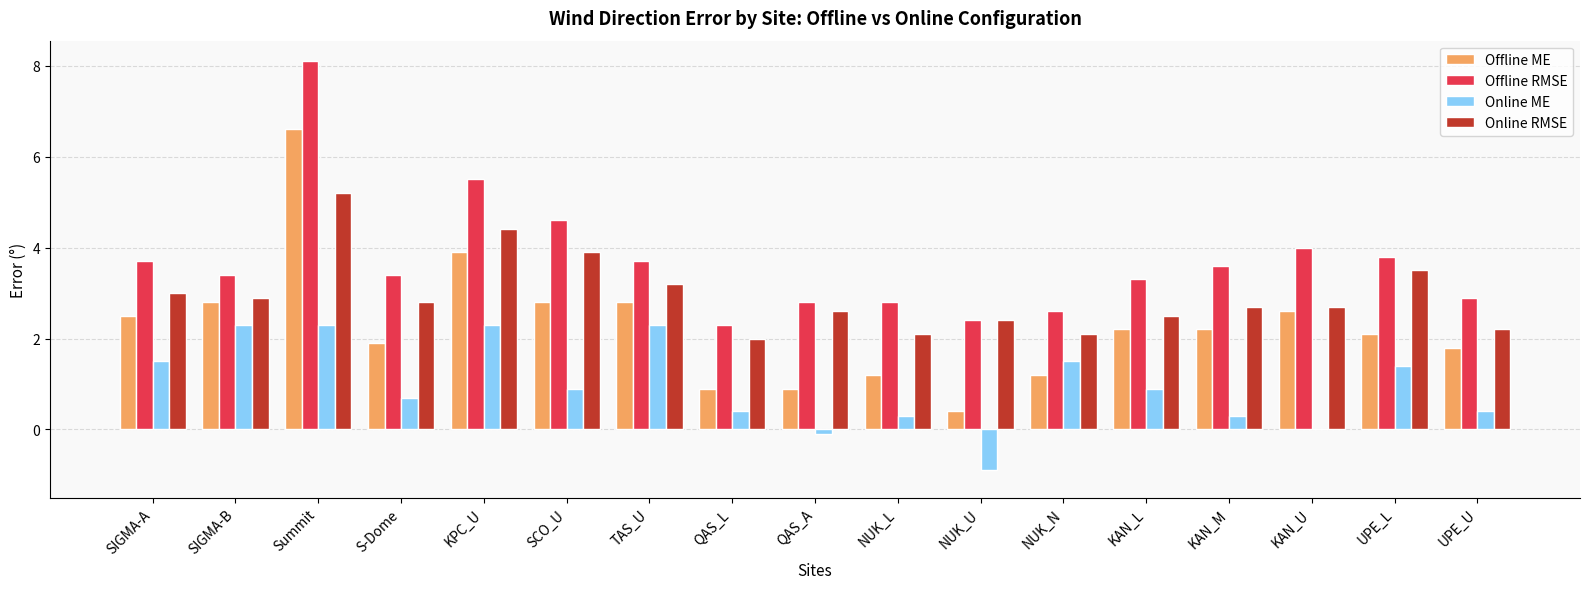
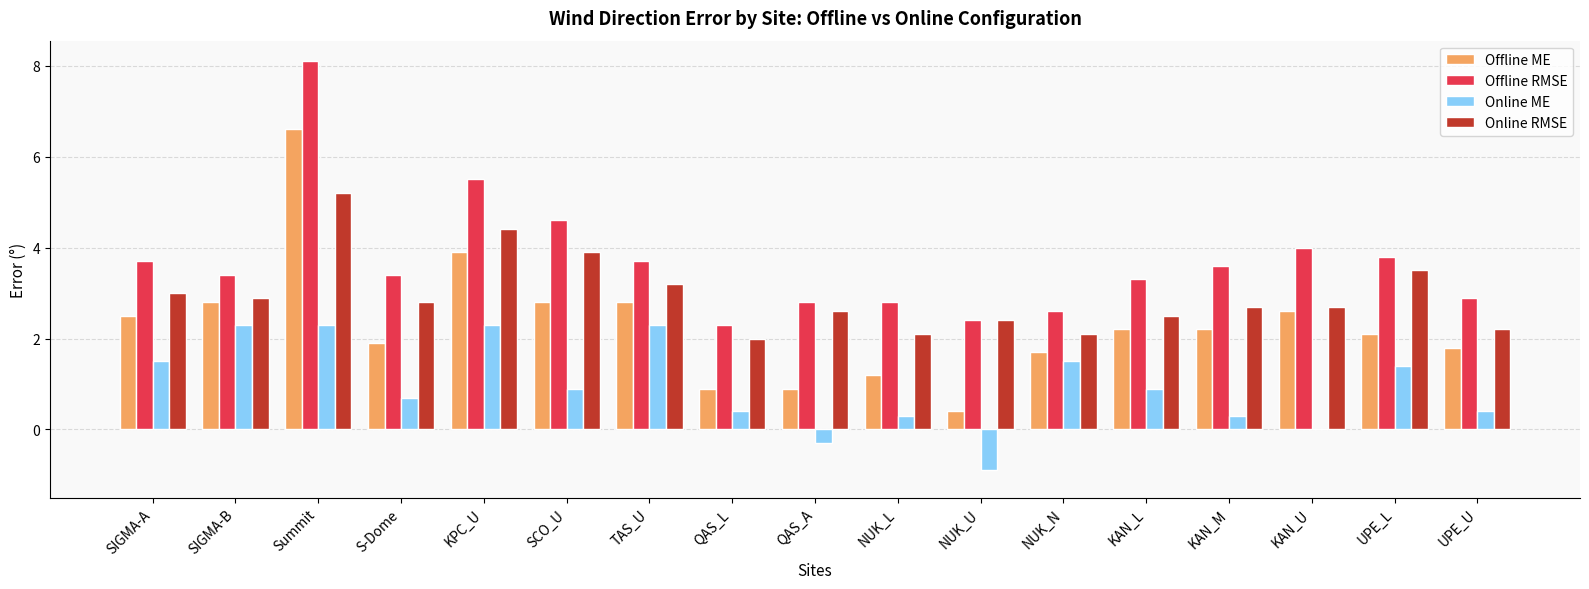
  {
    "Offline ME": {
      "SIGMA-A": 2.5,
      "SIGMA-B": 2.8,
      "Summit": 6.6,
      "S-Dome": 1.9,
      "KPC_U": 3.9,
      "SCO_U": 2.8,
      "TAS_U": 2.8,
      "QAS_L": 0.9,
      "QAS_A": 0.9,
      "NUK_L": 1.2,
      "NUK_U": 0.4,
-     "NUK_N": 1.2,
+     "NUK_N": 1.7,
      "KAN_L": 2.2,
      "KAN_M": 2.2,
      "KAN_U": 2.6,
      "UPE_L": 2.1,
      "UPE_U": 1.8
    },
    "Online ME": {
      "SIGMA-A": 1.5,
      "SIGMA-B": 2.3,
      "Summit": 2.3,
      "S-Dome": 0.7,
      "KPC_U": 2.3,
      "SCO_U": 0.9,
      "TAS_U": 2.3,
      "QAS_L": 0.4,
-     "QAS_A": -0.1,
+     "QAS_A": -0.3,
      "NUK_L": 0.3,
      "NUK_U": -0.9,
      "NUK_N": 1.5,
      "KAN_L": 0.9,
      "KAN_M": 0.3,
      "KAN_U": 0.0,
      "UPE_L": 1.4,
      "UPE_U": 0.4
    }
  }
